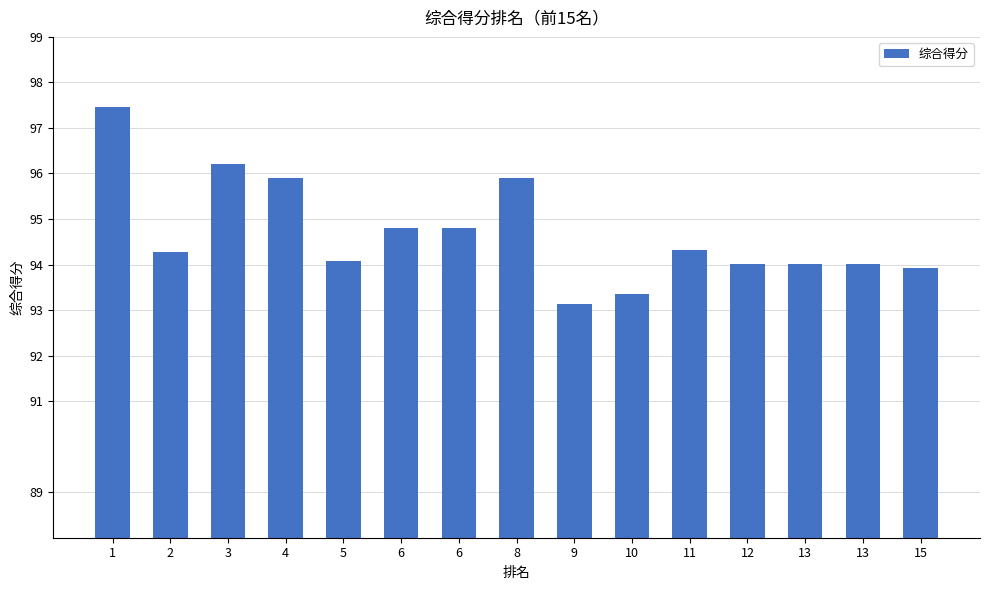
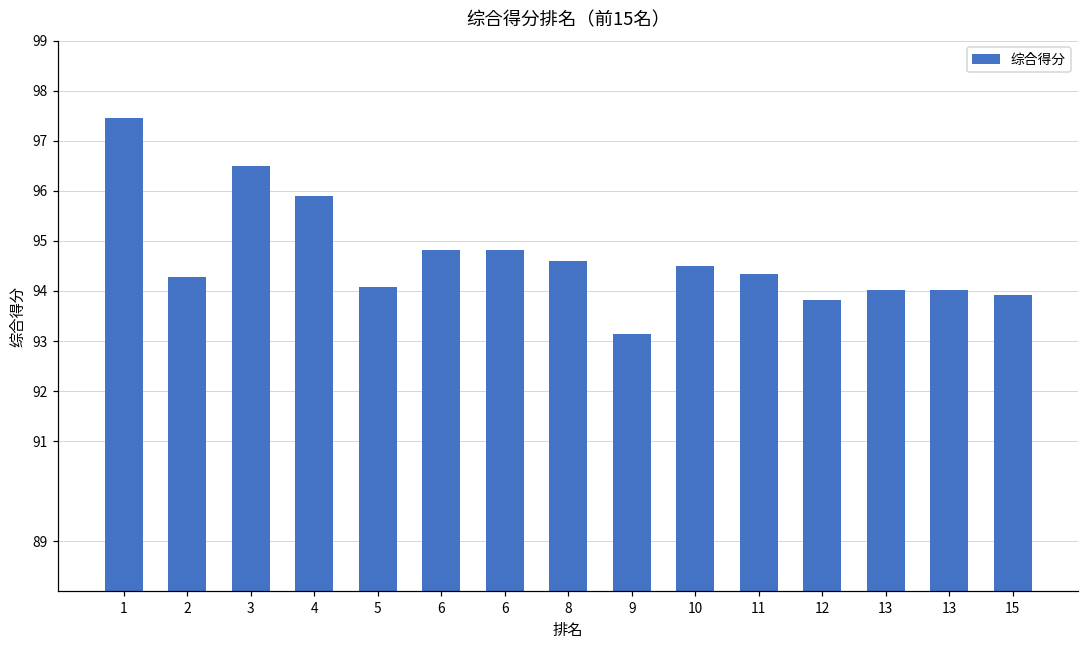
  {
    "1": 97.5,
    "2": 94.3,
-   "3": 96.2,
+   "3": 96.5,
    "4": 95.9,
    "5": 94.1,
-   "8": 95.9,
+   "8": 94.6,
    "9": 93.1,
-   "10": 93.4,
+   "10": 94.5,
    "11": 94.3,
-   "12": 94.0,
+   "12": 93.8,
    "15": 93.9
  }
